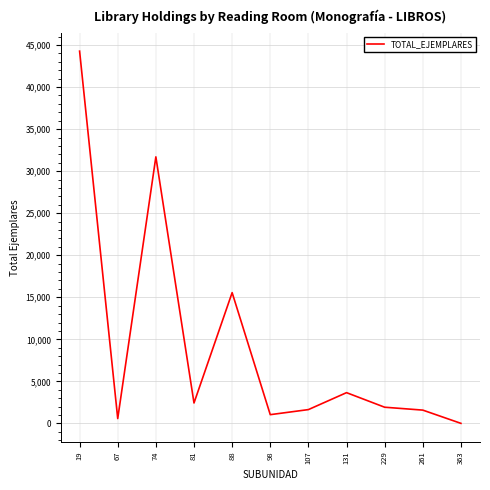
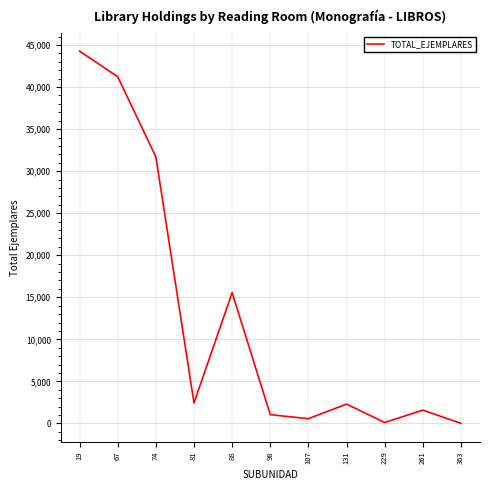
  {
    "19": "44,000",
-   "67": "1,000",
+   "67": "41,000",
    "74": "32,000",
    "81": "2,000",
    "88": "16,000",
    "98": "1,000",
-   "107": "2,000",
-   "131": "4,000",
-   "229": "2,000",
+   "107": "1,000",
+   "131": "2,000",
+   "229": "0",
    "261": "2,000",
    "363": "0"
  }
